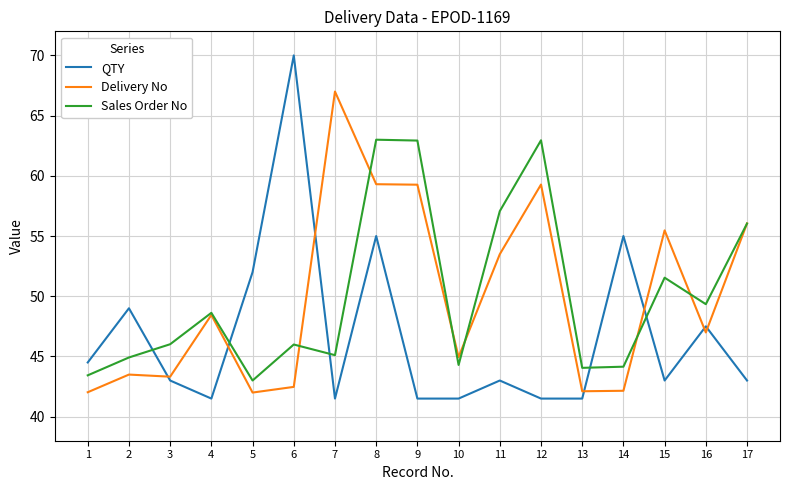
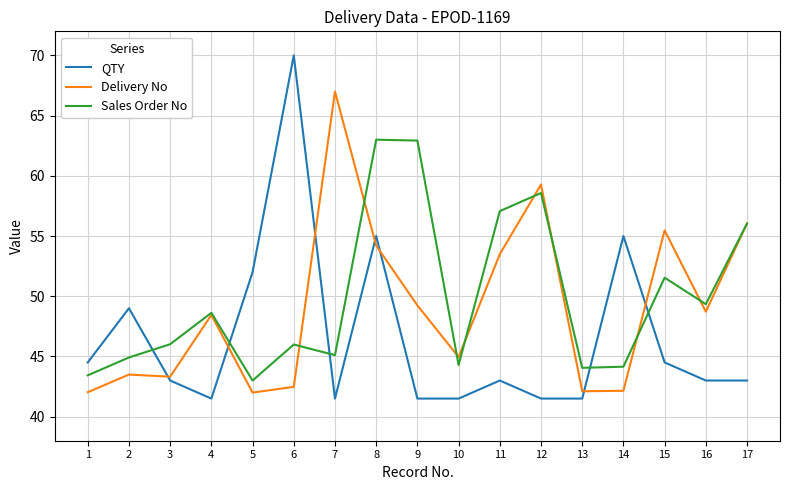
  {
    "QTY": {
      "1": 44.5,
      "2": 49.0,
      "3": 43.0,
      "4": 41.5,
      "5": 52.0,
      "6": 70.0,
      "7": 41.5,
      "8": 55.0,
      "9": 41.5,
      "10": 41.5,
      "11": 43.0,
      "12": 41.5,
      "13": 41.5,
      "14": 55.0,
-     "15": 43.0,
-     "16": 47.5,
+     "15": 44.5,
+     "16": 43.0,
      "17": 43.0
    },
    "Delivery No": {
      "1": 42.0,
      "2": 43.5,
      "3": 43.3,
      "5": 42.0,
      "6": 42.5,
      "7": 67.0,
-     "8": 59.3,
-     "9": 59.3,
+     "8": 54.2,
+     "9": 49.2,
      "10": 44.9,
      "11": 53.5,
      "12": 59.3,
      "13": 42.1,
      "14": 42.1,
      "15": 55.5,
-     "16": 47.0
+     "16": 48.7
    },
    "Sales Order No": {
      "1": 43.4,
      "2": 44.9,
      "3": 46.0,
      "5": 43.0,
      "6": 46.0,
      "7": 45.1,
      "8": 63.0,
      "9": 62.9,
      "10": 44.3,
      "11": 57.1,
-     "12": 63.0,
+     "12": 58.6,
      "13": 44.1,
      "14": 44.1,
      "15": 51.5,
      "16": 49.3
    }
  }
